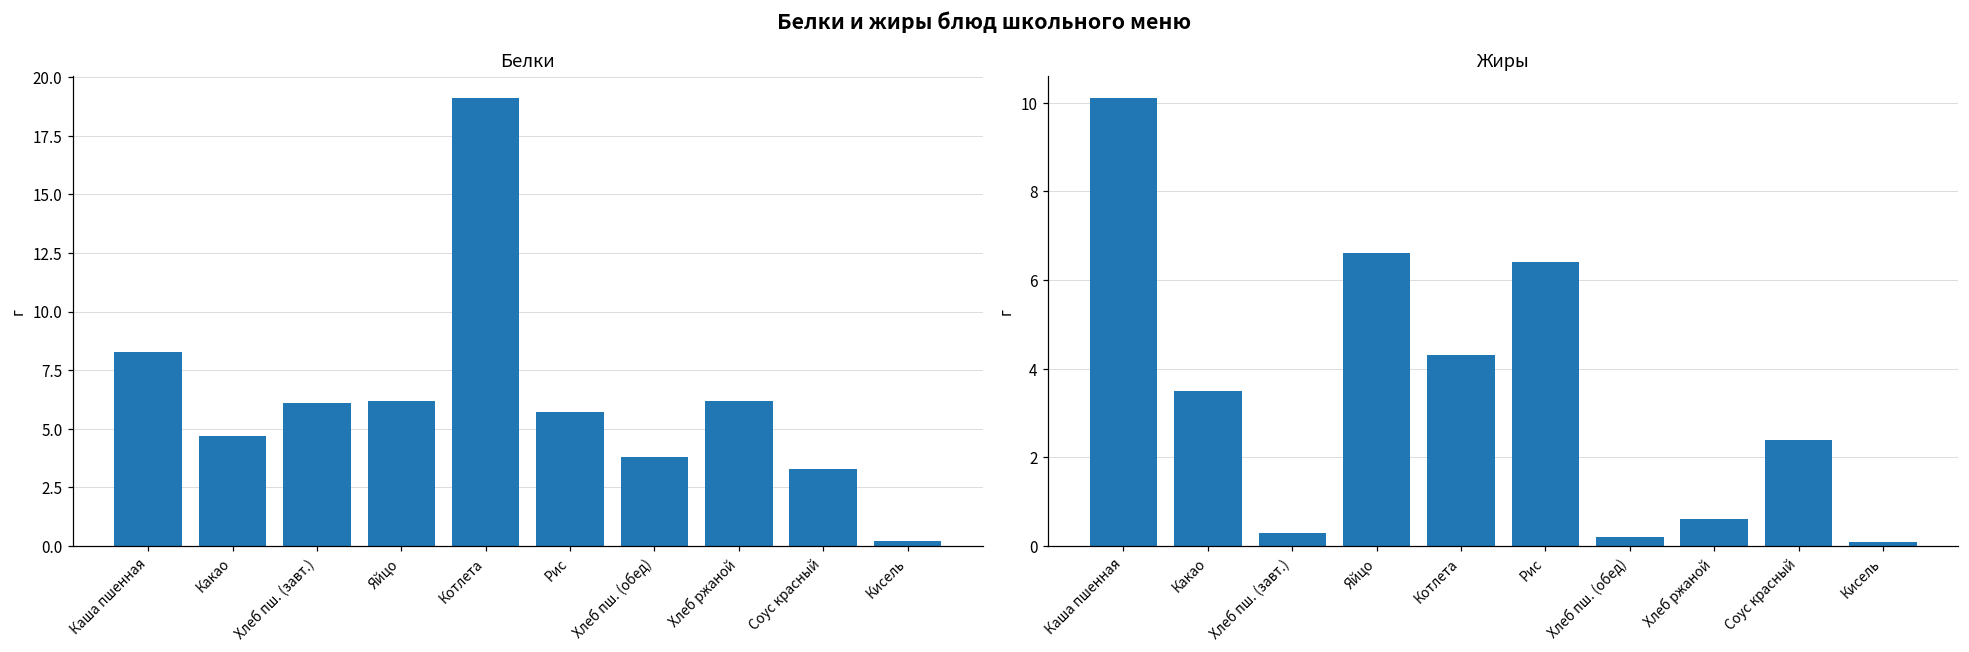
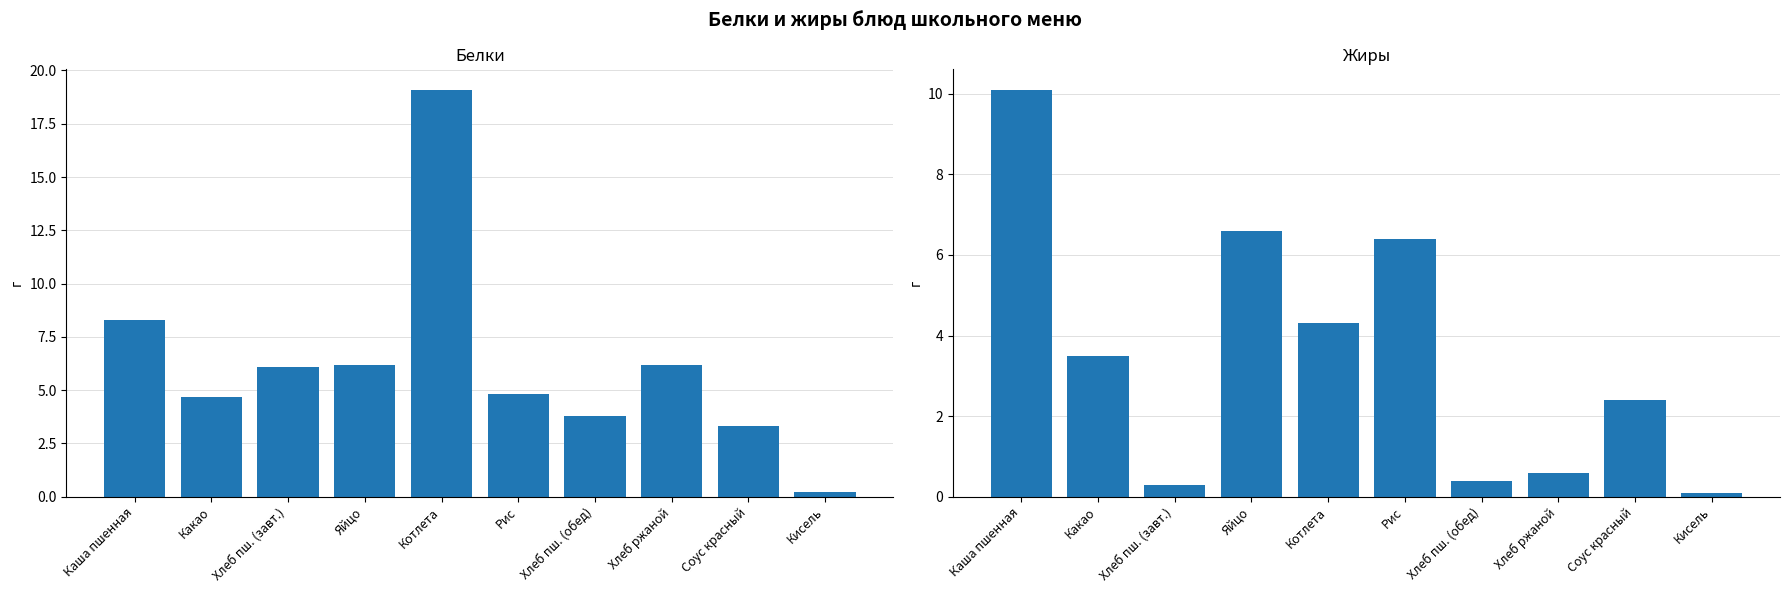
  {
    "Белки": {
      "Каша пшенная": 8.3,
      "Какао": 4.7,
      "Хлеб пш. (завт.)": 6.1,
      "Яйцо": 6.2,
      "Котлета": 19.1,
-     "Рис": 5.7,
+     "Рис": 4.8,
      "Хлеб пш. (обед)": 3.8,
      "Хлеб ржаной": 6.2,
      "Соус красный": 3.3,
      "Кисель": 0.2
    },
    "Жиры": {
      "Каша пшенная": 10.1,
      "Какао": 3.5,
      "Хлеб пш. (завт.)": 0.3,
      "Яйцо": 6.6,
      "Котлета": 4.3,
      "Рис": 6.4,
-     "Хлеб пш. (обед)": 0.2,
+     "Хлеб пш. (обед)": 0.4,
      "Хлеб ржаной": 0.6,
      "Соус красный": 2.4,
      "Кисель": 0.1
    }
  }
